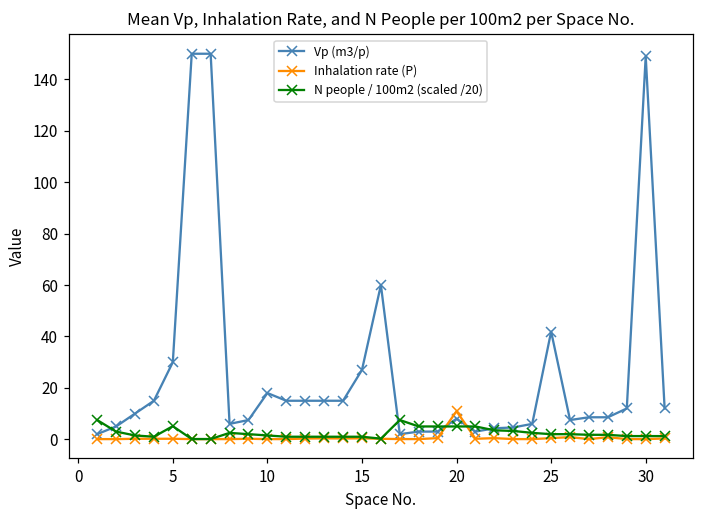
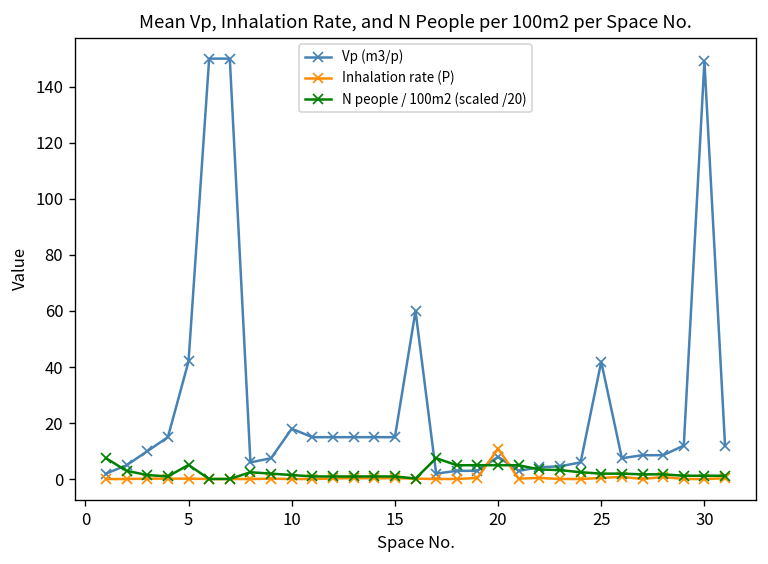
  {
    "Vp (m3/p)": {
-     "5": 30,
+     "5": 42,
      "10": 18,
-     "15": 27,
+     "15": 15,
      "20": 8,
      "25": 42,
      "30": 149
    },
    "Inhalation rate (P)": {
      "5": 0,
      "10": 0,
      "20": 11,
      "25": 0,
      "30": 0
    },
    "N people / 100m2 (scaled /20)": {
      "5": 5,
      "10": 2,
      "20": 5,
      "25": 2,
      "30": 1
    }
  }
